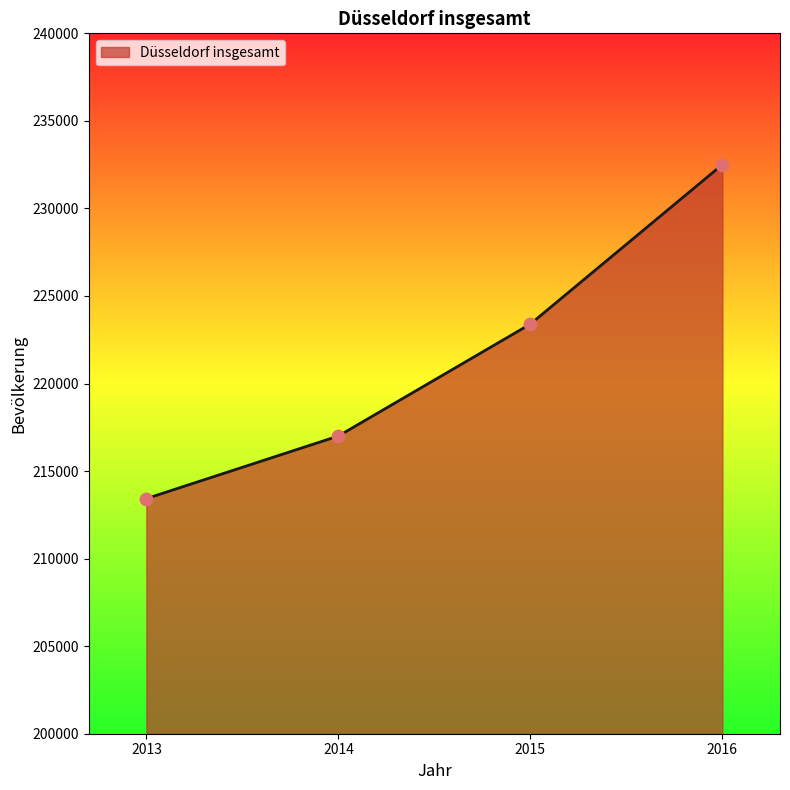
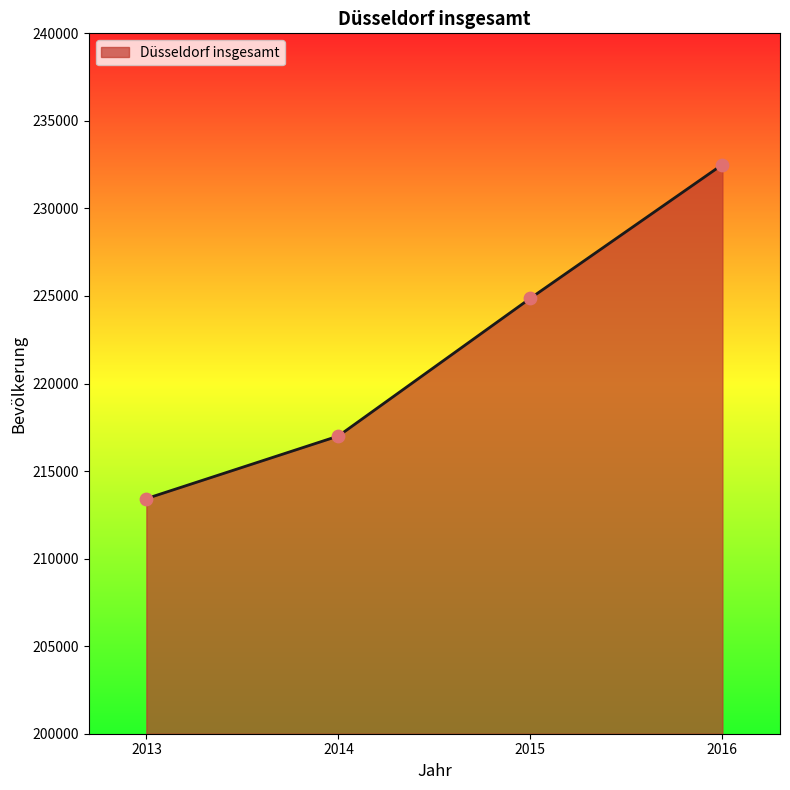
  {
    "2013": 213400,
    "2014": 217000,
-   "2015": 223400,
+   "2015": 224900,
    "2016": 232500
  }
